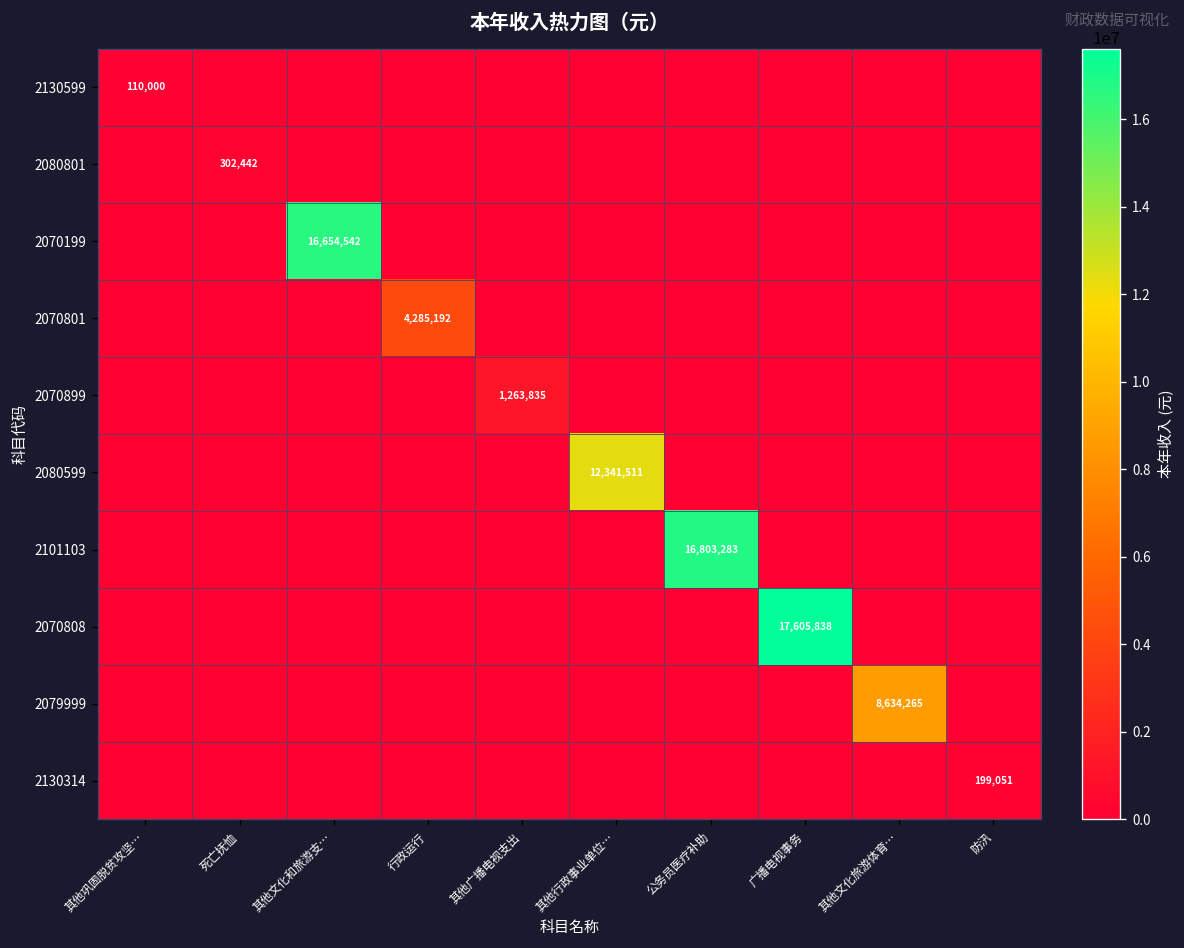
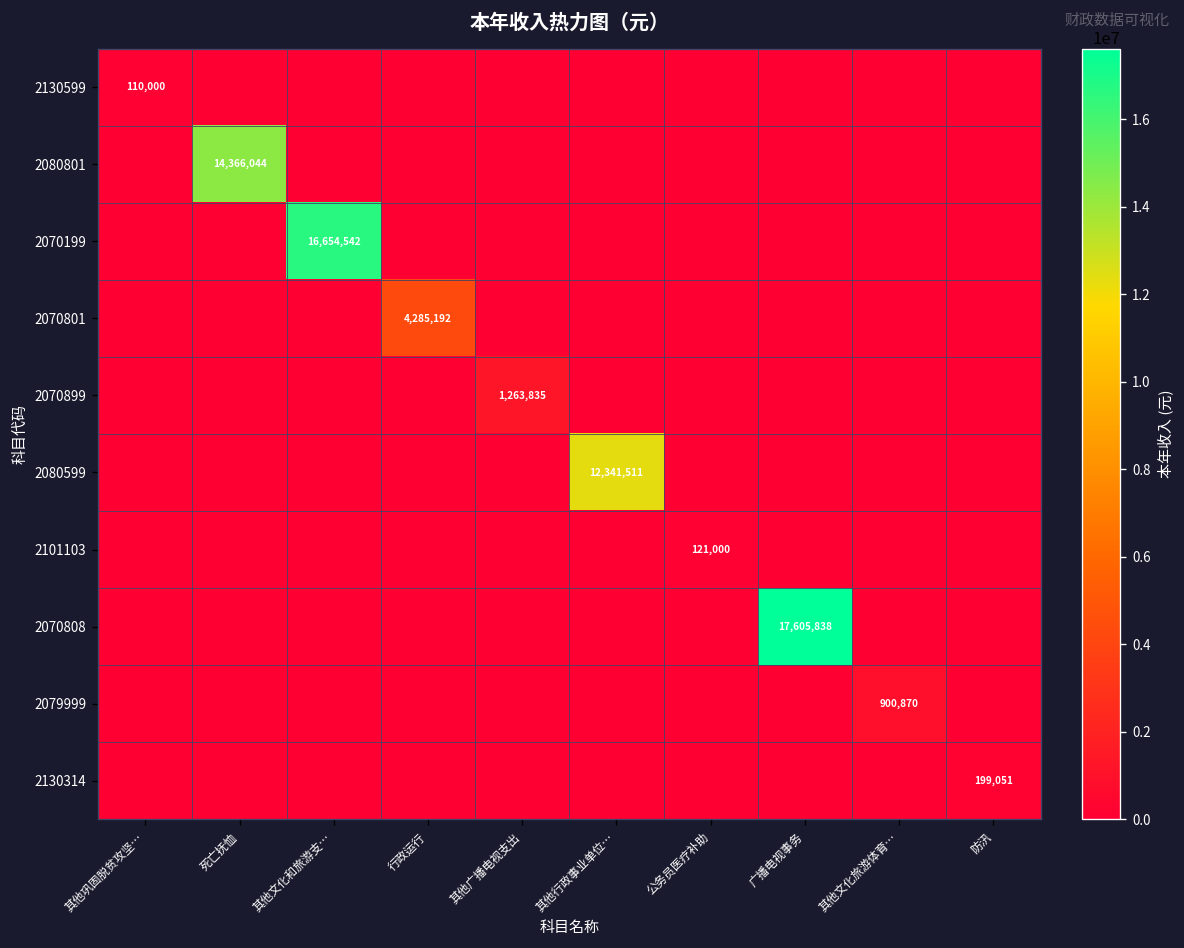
  {
    "2130599": {
      "其他巩固脱贫攻坚…": "110,000"
    },
    "2080801": {
-     "死亡抚恤": "302,442"
+     "死亡抚恤": "14,366,044"
    },
    "2070199": {
      "其他文化和旅游支…": "16,654,542"
    },
    "2070801": {
      "行政运行": "4,285,192"
    },
    "2070899": {
      "其他广播电视支出": "1,263,835"
    },
    "2080599": {
      "其他行政事业单位…": "12,341,511"
    },
    "2101103": {
-     "公务员医疗补助": "16,803,283"
+     "公务员医疗补助": "121,000"
    },
    "2070808": {
      "广播电视事务": "17,605,838"
    },
    "2079999": {
-     "其他文化旅游体育…": "8,634,265"
+     "其他文化旅游体育…": "900,870"
    },
    "2130314": {
      "防汛": "199,051"
    }
  }
